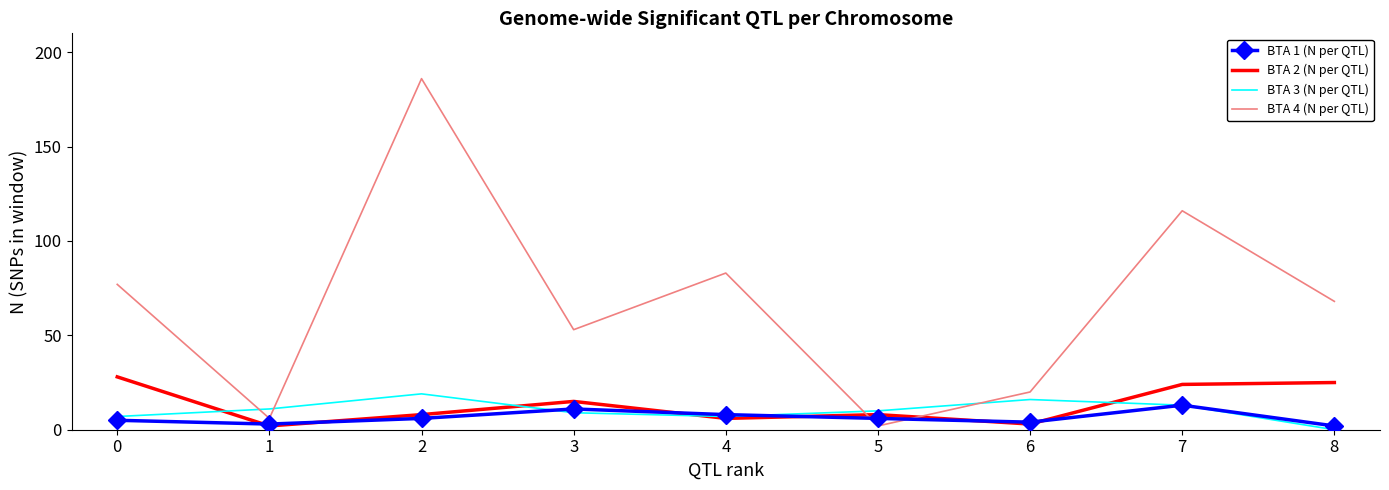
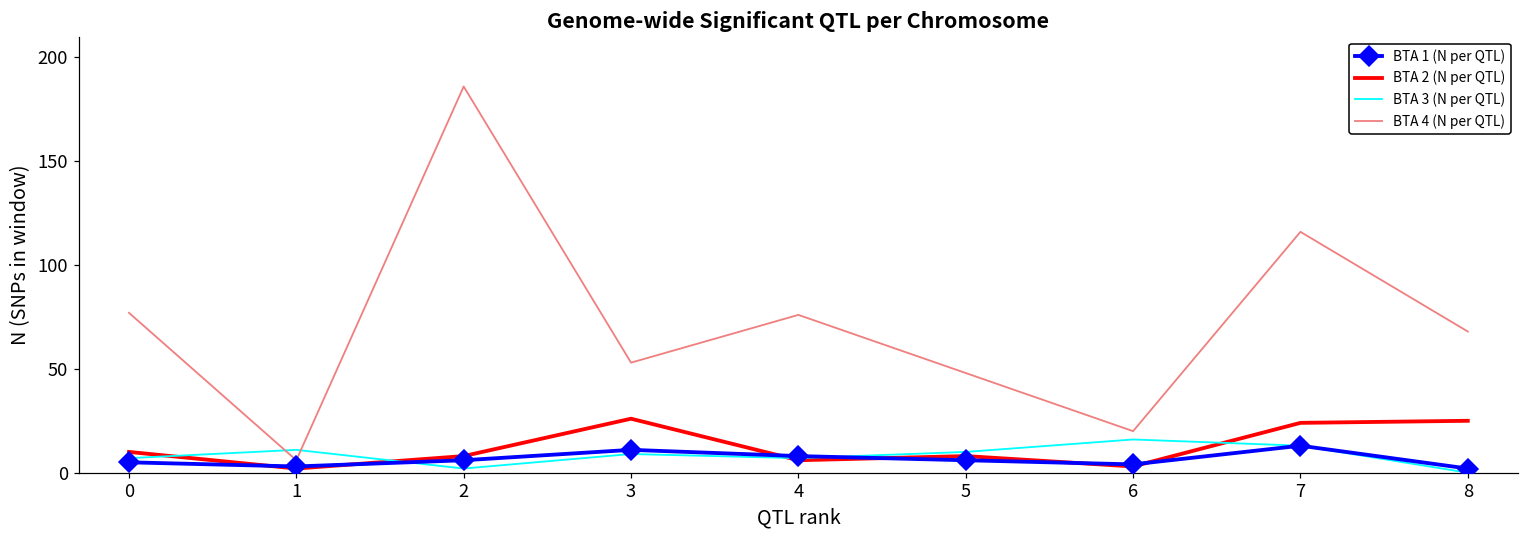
  {
    "BTA 1 (N per QTL)": {
      "0": 5,
      "2": 6,
      "3": 11,
      "5": 6,
      "8": 2
    },
    "BTA 2 (N per QTL)": {
-     "0": 28,
+     "0": 10,
      "2": 8,
-     "3": 15,
+     "3": 26,
      "5": 8,
      "7": 24,
      "8": 25
    },
    "BTA 3 (N per QTL)": {
      "0": 7,
      "1": 11,
-     "2": 19,
+     "2": 2,
      "3": 9,
      "5": 10,
      "6": 16,
      "8": 0
    },
    "BTA 4 (N per QTL)": {
      "0": 77,
      "1": 6,
      "2": 186,
      "3": 53,
-     "4": 83,
-     "5": 2,
+     "4": 76,
+     "5": 48,
      "6": 20,
      "7": 116,
      "8": 68
    }
  }
